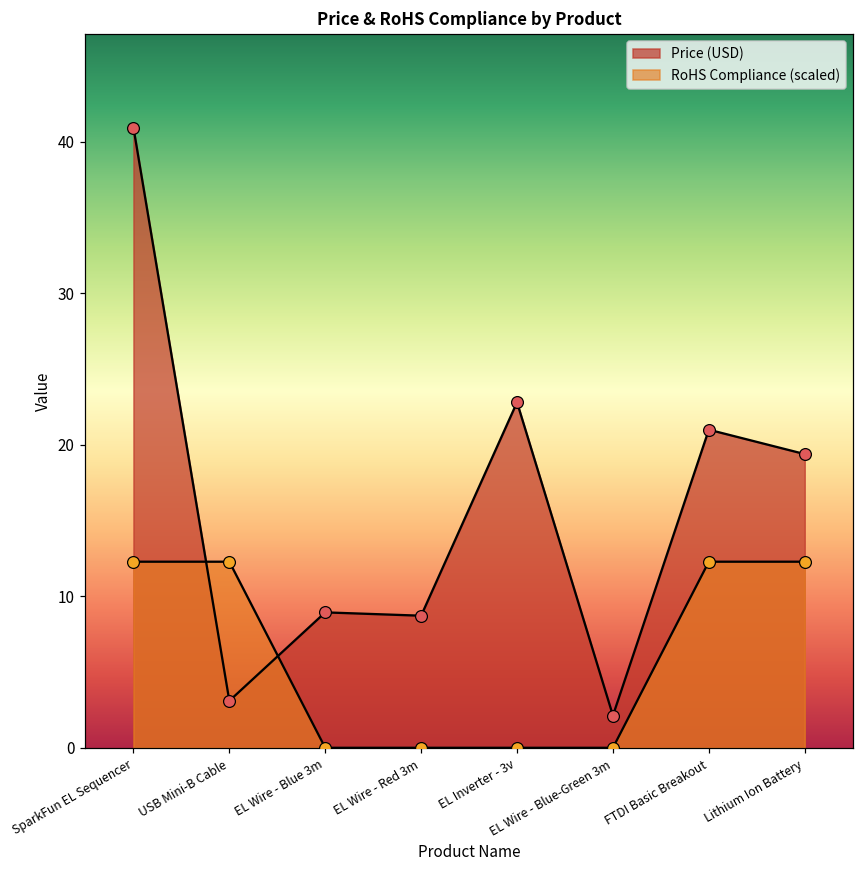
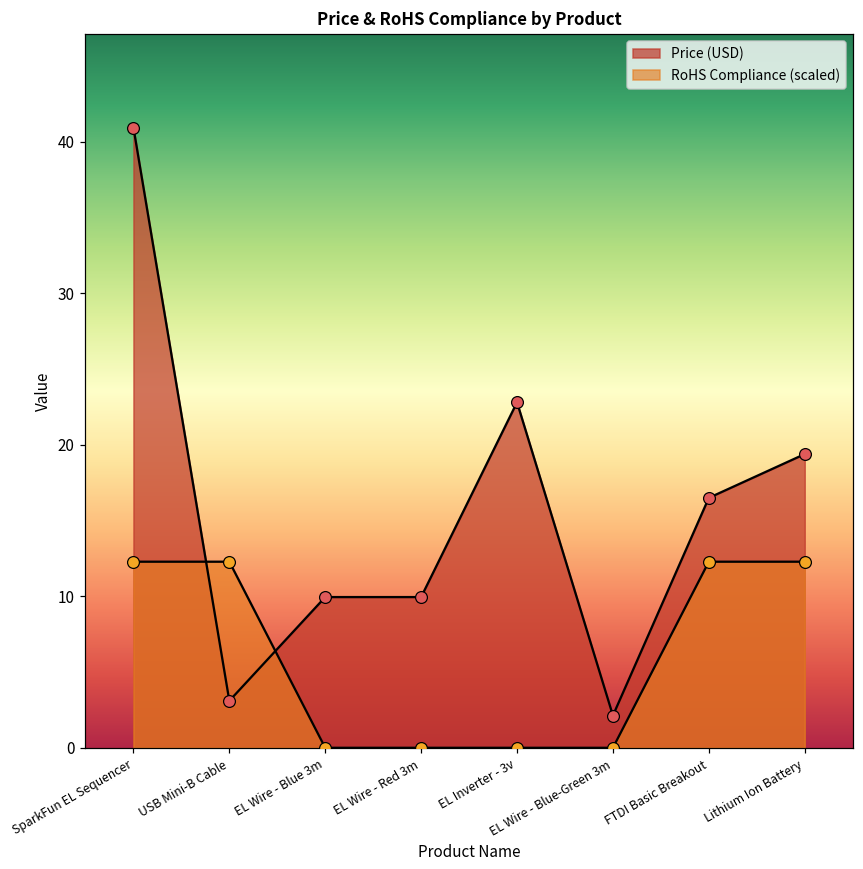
  {
    "Price (USD)": {
      "SparkFun EL Sequencer": 41.0,
      "USB Mini-B Cable": 3.1,
-     "EL Wire - Blue 3m": 8.9,
-     "EL Wire - Red 3m": 8.7,
+     "EL Wire - Blue 3m": 10.0,
+     "EL Wire - Red 3m": 10.0,
      "EL Inverter - 3v": 22.8,
      "EL Wire - Blue-Green 3m": 2.1,
-     "FTDI Basic Breakout": 21.0,
+     "FTDI Basic Breakout": 16.5,
      "Lithium Ion Battery": 19.4
    },
    "RoHS Compliance (scaled)": {
      "SparkFun EL Sequencer": 12.3,
      "USB Mini-B Cable": 12.3,
      "EL Wire - Blue 3m": 0.0,
      "EL Wire - Red 3m": 0.0,
      "EL Inverter - 3v": 0.0,
      "EL Wire - Blue-Green 3m": 0.0,
      "FTDI Basic Breakout": 12.3,
      "Lithium Ion Battery": 12.3
    }
  }
